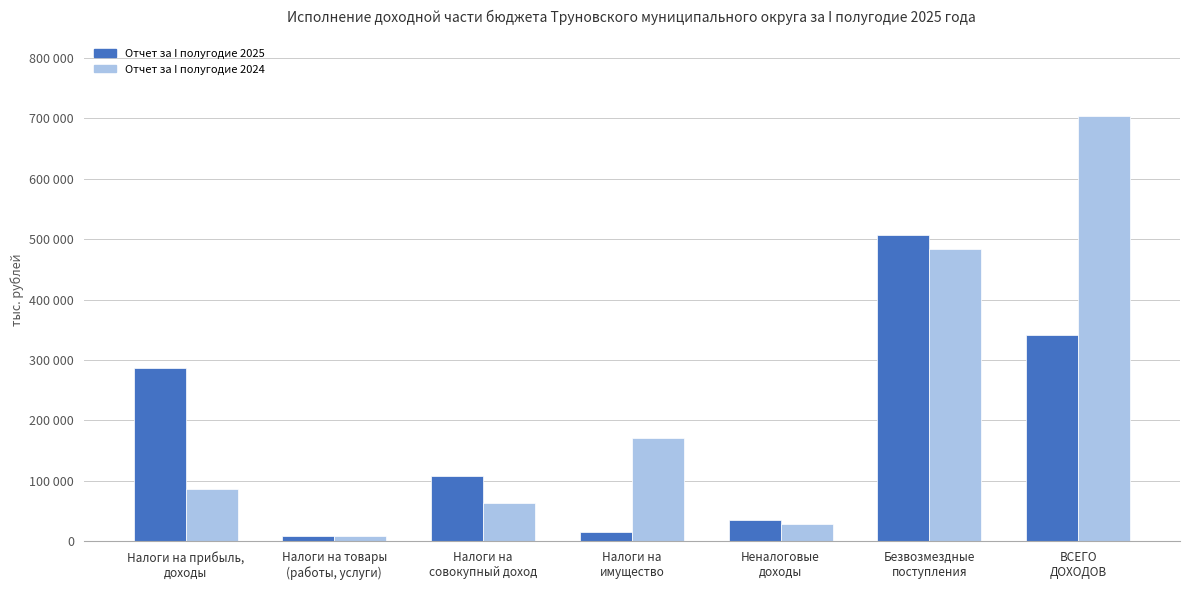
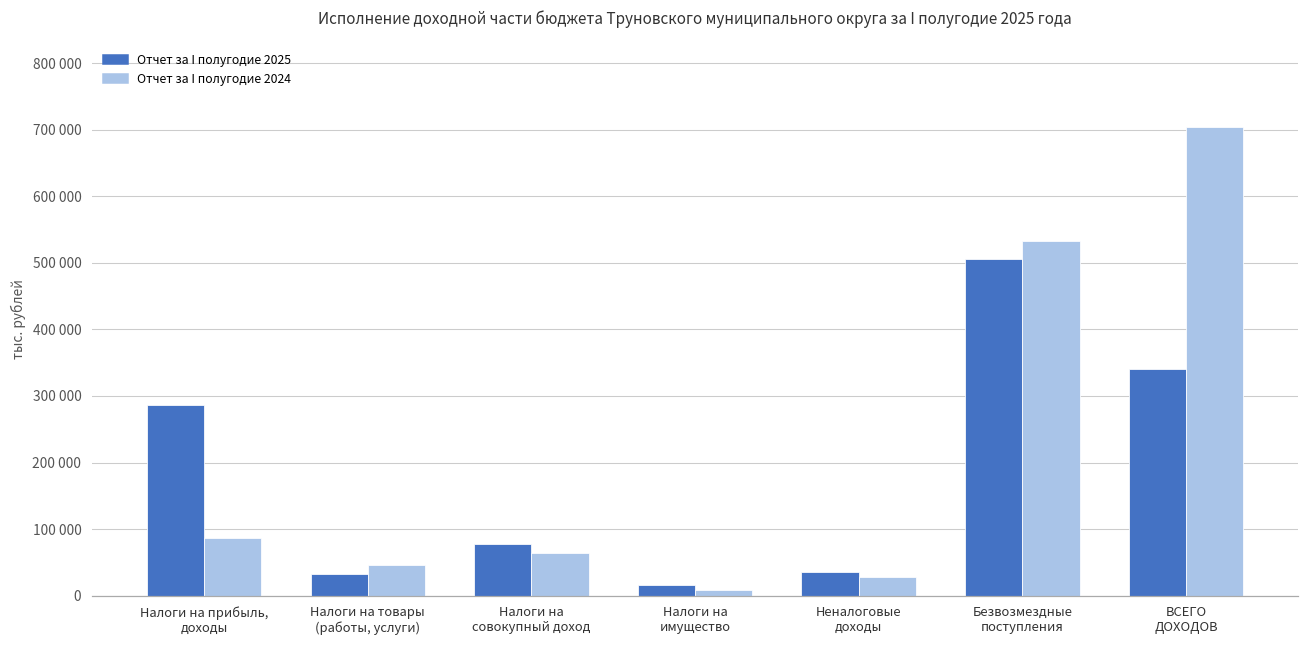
  {
    "Отчет за I полугодие 2025": {
      "Налоги на прибыль, доходы": 290000,
-     "Налоги на товары (работы, услуги)": 10000,
-     "Налоги на совокупный доход": 110000,
+     "Налоги на товары (работы, услуги)": 30000,
+     "Налоги на совокупный доход": 80000,
      "Налоги на имущество": 20000,
      "Неналоговые доходы": 40000,
      "Безвозмездные поступления": 510000,
      "ВСЕГО ДОХОДОВ": 340000
    },
    "Отчет за I полугодие 2024": {
      "Налоги на прибыль, доходы": 90000,
-     "Налоги на товары (работы, услуги)": 10000,
+     "Налоги на товары (работы, услуги)": 50000,
      "Налоги на совокупный доход": 60000,
-     "Налоги на имущество": 170000,
+     "Налоги на имущество": 10000,
      "Неналоговые доходы": 30000,
-     "Безвозмездные поступления": 480000,
+     "Безвозмездные поступления": 530000,
      "ВСЕГО ДОХОДОВ": 700000
    }
  }
